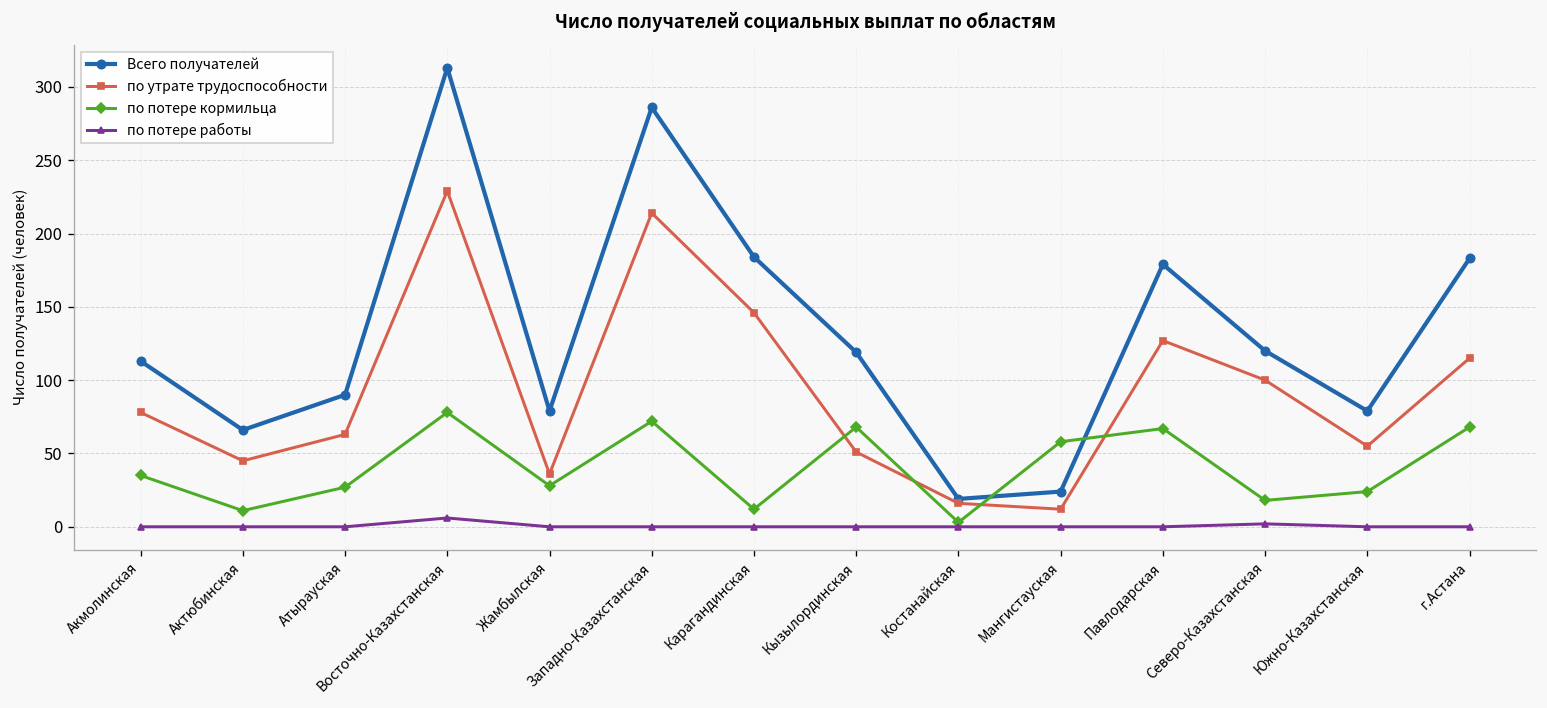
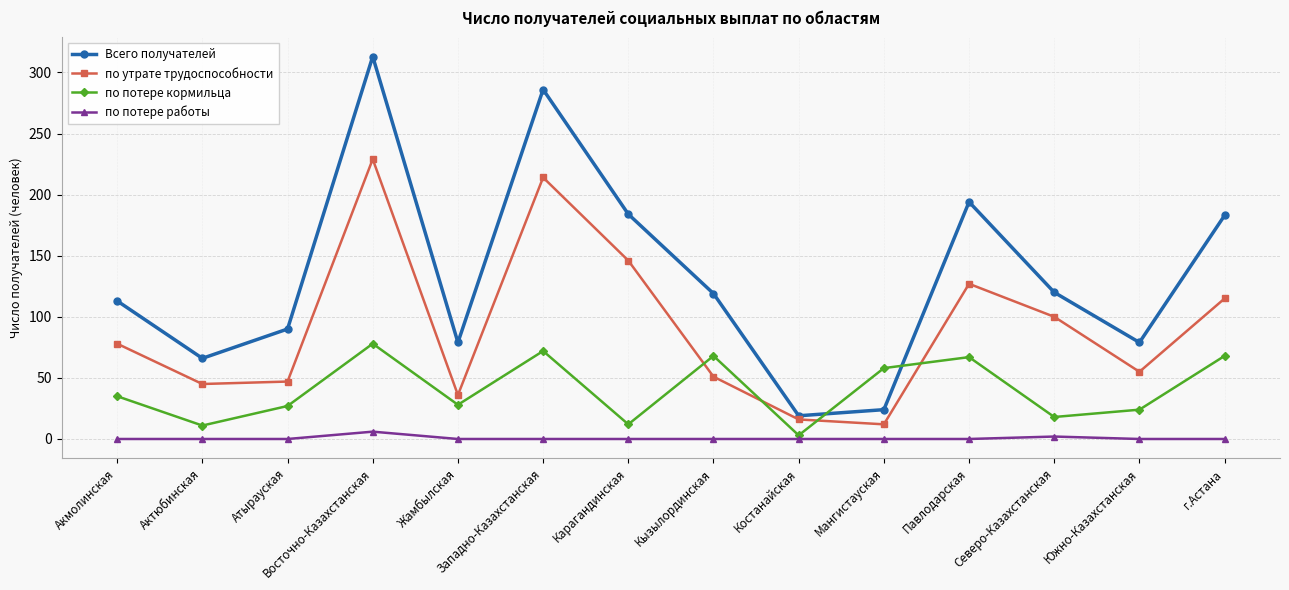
  {
    "Всего получателей": {
      "Акмолинская": 113,
      "Актюбинская": 66,
      "Атырауская": 90,
      "Восточно-Казахстанская": 313,
      "Жамбылская": 79,
      "Западно-Казахстанская": 286,
      "Карагандинская": 184,
      "Кызылординская": 119,
      "Костанайская": 19,
      "Мангистауская": 24,
-     "Павлодарская": 179,
+     "Павлодарская": 194,
      "Северо-Казахстанская": 120,
      "Южно-Казахстанская": 79,
      "г.Астана": 183
    },
    "по утрате трудоспособности": {
      "Акмолинская": 78,
      "Актюбинская": 45,
-     "Атырауская": 63,
+     "Атырауская": 47,
      "Восточно-Казахстанская": 229,
      "Жамбылская": 36,
      "Западно-Казахстанская": 214,
      "Карагандинская": 146,
      "Кызылординская": 51,
      "Костанайская": 16,
      "Мангистауская": 12,
      "Павлодарская": 127,
      "Северо-Казахстанская": 100,
      "Южно-Казахстанская": 55,
      "г.Астана": 115
    },
    "по потере кормильца": {
      "Акмолинская": 35,
      "Актюбинская": 11,
      "Атырауская": 27,
      "Восточно-Казахстанская": 78,
      "Жамбылская": 28,
      "Западно-Казахстанская": 72,
      "Карагандинская": 12,
      "Кызылординская": 68,
      "Костанайская": 3,
      "Мангистауская": 58,
      "Павлодарская": 67,
      "Северо-Казахстанская": 18,
      "Южно-Казахстанская": 24,
      "г.Астана": 68
    },
    "по потере работы": {
      "Акмолинская": 0,
      "Актюбинская": 0,
      "Атырауская": 0,
      "Восточно-Казахстанская": 6,
      "Жамбылская": 0,
      "Западно-Казахстанская": 0,
      "Карагандинская": 0,
      "Кызылординская": 0,
      "Костанайская": 0,
      "Мангистауская": 0,
      "Павлодарская": 0,
      "Северо-Казахстанская": 2,
      "Южно-Казахстанская": 0,
      "г.Астана": 0
    }
  }
